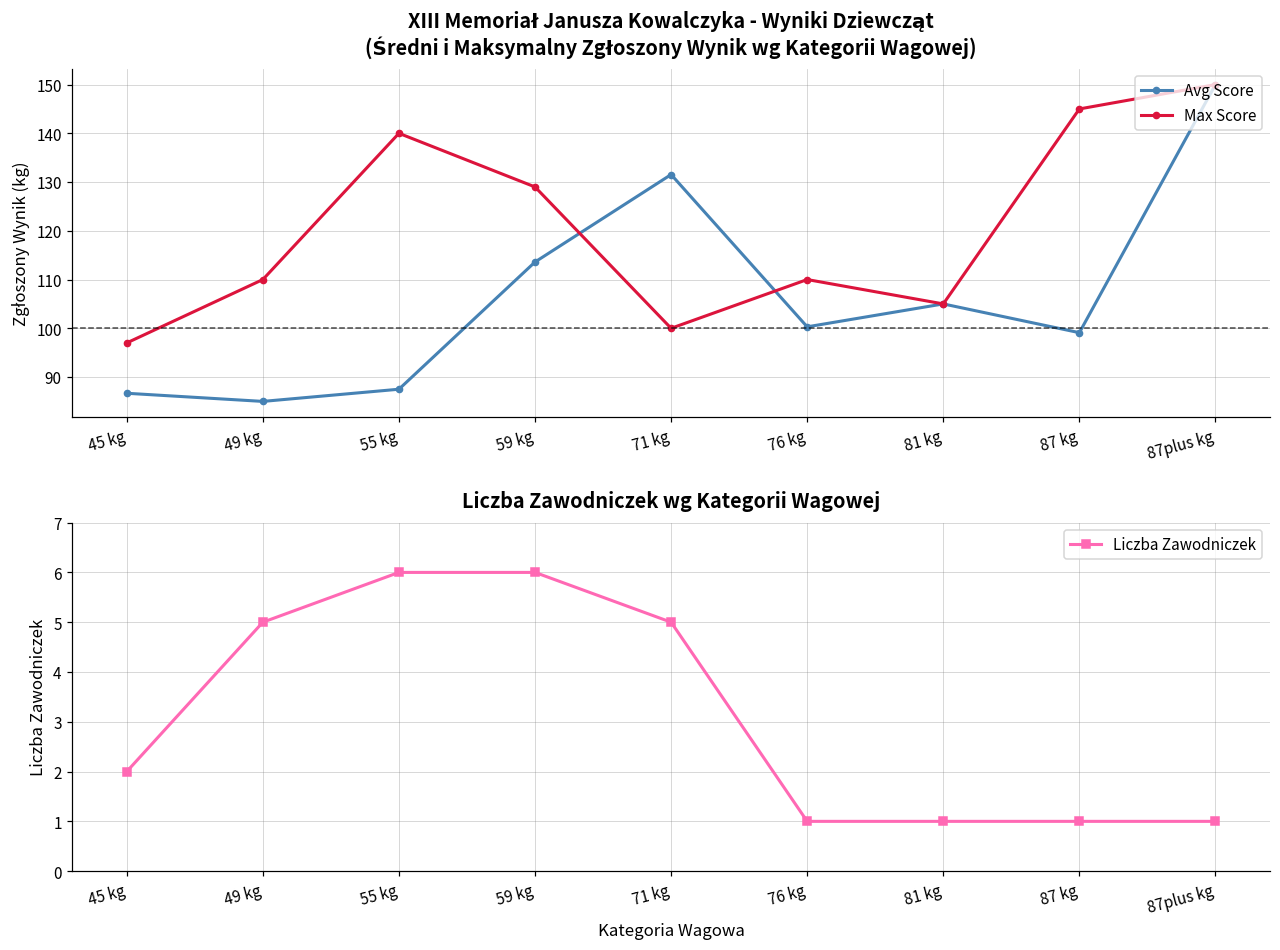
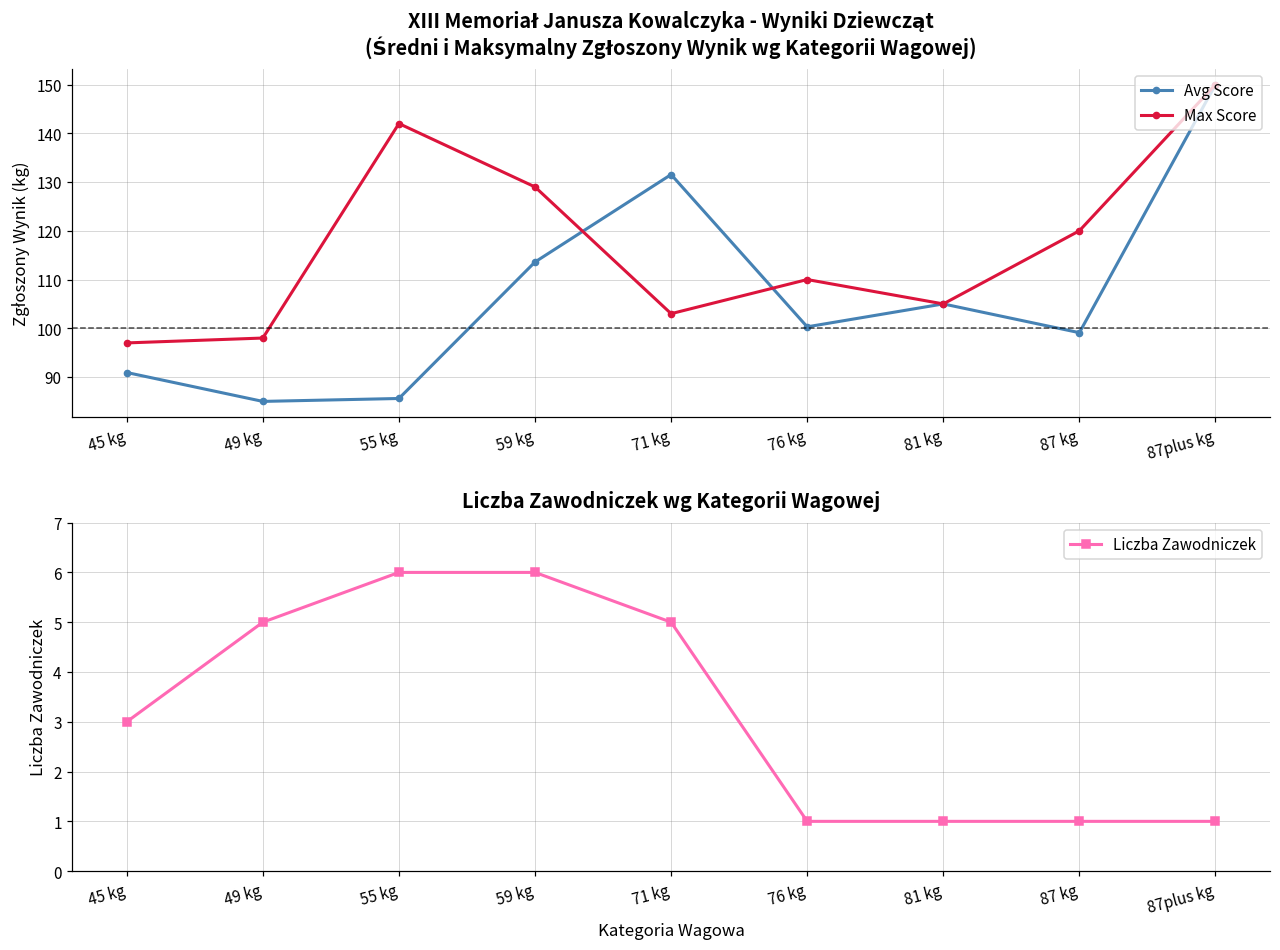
  {
    "XIII Memoriał Janusza Kowalczyka - Wyniki Dziewcząt (Średni i Maksymalny Zgłoszony Wynik wg Kategorii Wagowej)": {
      "Avg Score": {
-       "45 kg": 87,
+       "45 kg": 91,
        "49 kg": 85,
-       "55 kg": 88,
+       "55 kg": 86,
        "59 kg": 114,
        "71 kg": 132,
        "76 kg": 100,
        "87 kg": 99
      },
      "Max Score": {
        "45 kg": 97,
-       "49 kg": 110,
-       "55 kg": 140,
+       "49 kg": 98,
+       "55 kg": 142,
        "59 kg": 129,
-       "71 kg": 100,
+       "71 kg": 103,
        "76 kg": 110,
-       "87 kg": 145
+       "87 kg": 120
      }
    },
    "Liczba Zawodniczek wg Kategorii Wagowej": {
-     "45 kg": 2,
+     "45 kg": 3,
      "49 kg": 5,
      "55 kg": 6,
      "59 kg": 6,
      "71 kg": 5,
      "76 kg": 1,
      "81 kg": 1,
      "87 kg": 1,
      "87plus kg": 1
    }
  }
